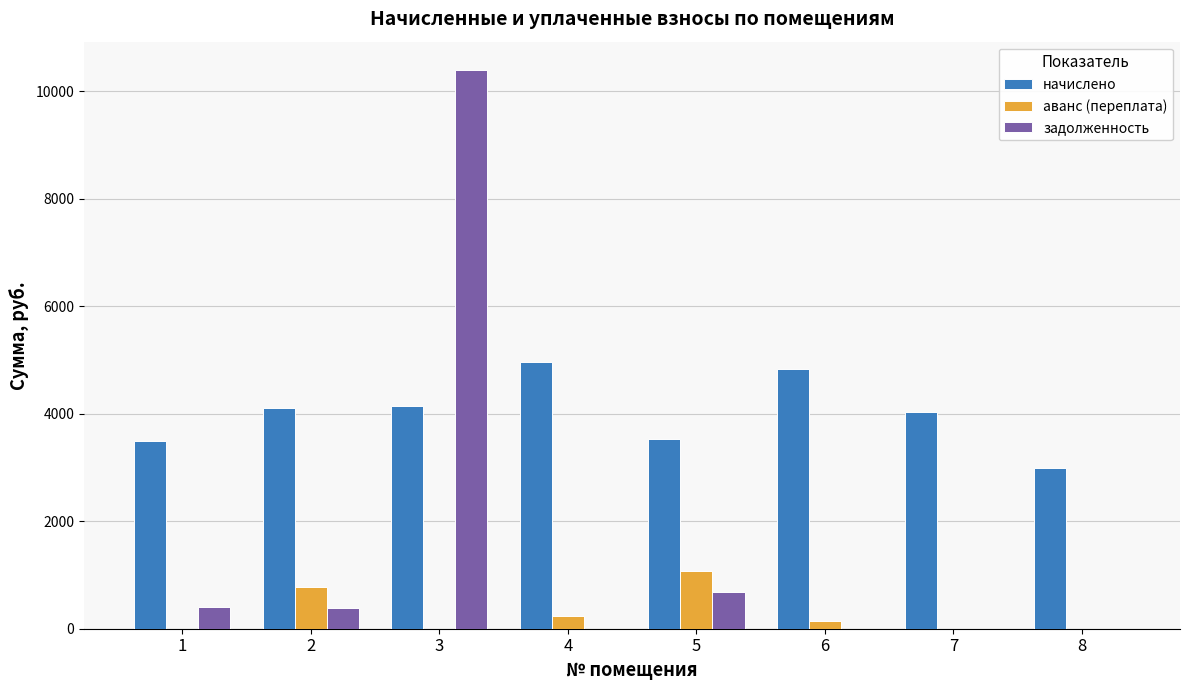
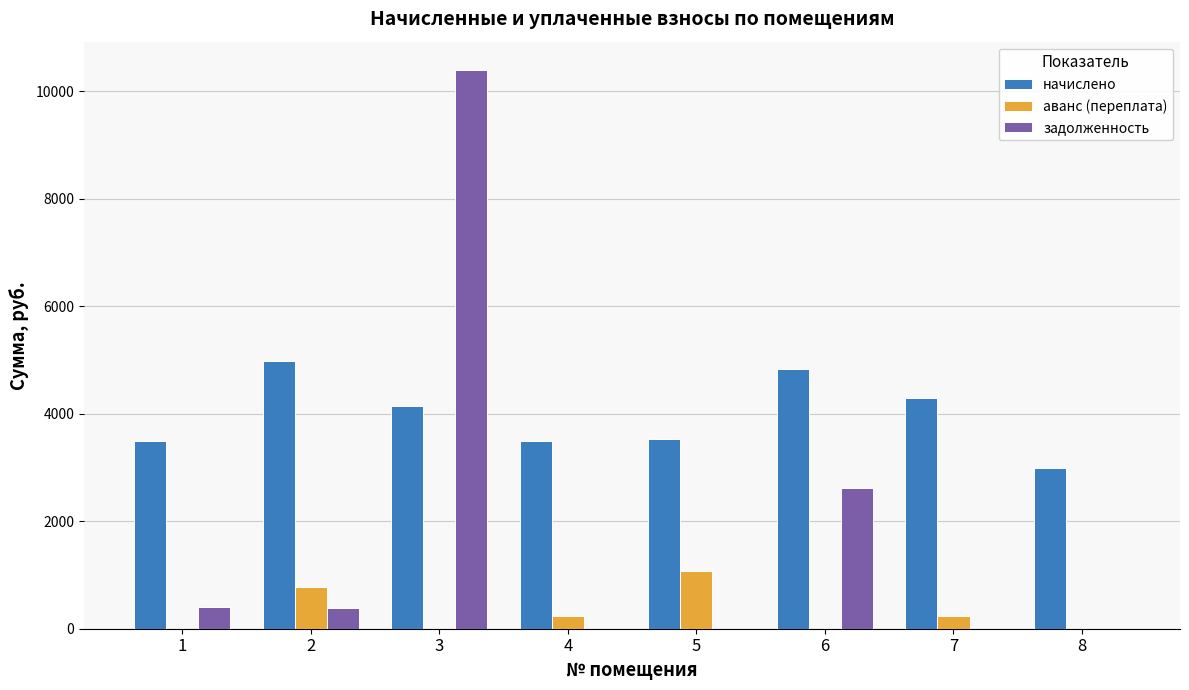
  {
    "начислено": {
      "1": 3500,
-     "2": 4100,
+     "2": 5000,
      "3": 4100,
-     "4": 5000,
+     "4": 3500,
      "5": 3500,
      "6": 4800,
-     "7": 4000,
+     "7": 4300,
      "8": 3000
    },
    "аванс (переплата)": {
      "1": 0,
      "2": 800,
      "3": 0,
      "4": 200,
      "5": 1100,
-     "6": 200,
-     "7": 0,
+     "6": 0,
+     "7": 200,
      "8": 0
    },
    "задолженность": {
      "1": 400,
      "2": 400,
      "3": 10400,
      "4": 0,
-     "5": 700,
-     "6": 0,
+     "5": 0,
+     "6": 2600,
      "7": 0,
      "8": 0
    }
  }
